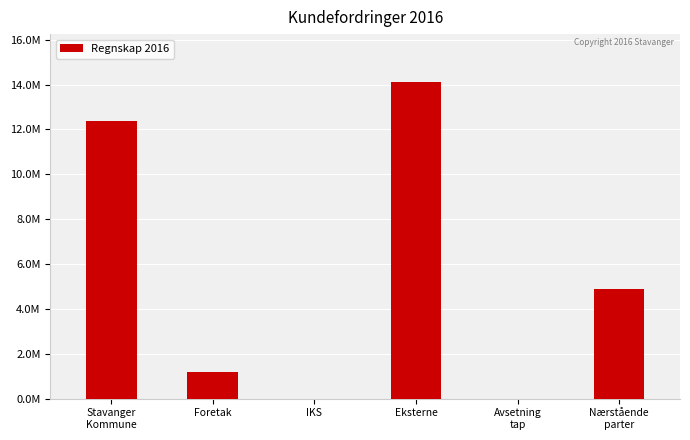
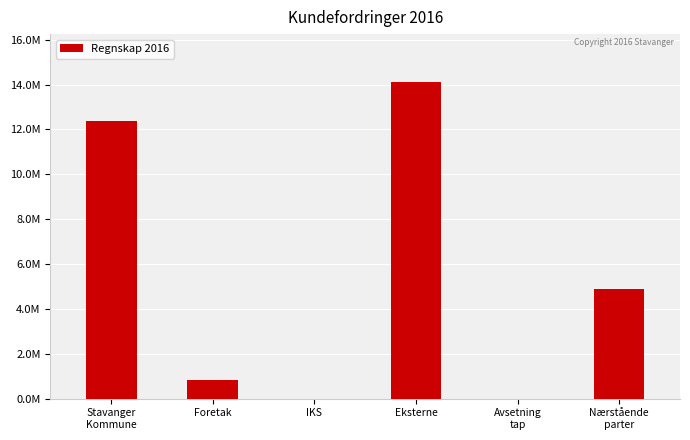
  {
    "Stavanger Kommune": 12400000,
-   "Foretak": 1200000,
+   "Foretak": 800000,
    "IKS": 0,
    "Eksterne": 14100000,
    "Avsetning tap": 0,
    "Nærstående parter": 4900000
  }
